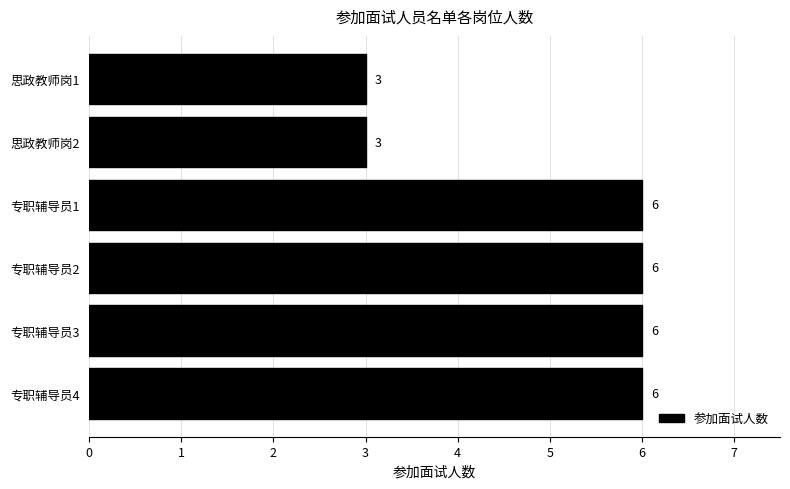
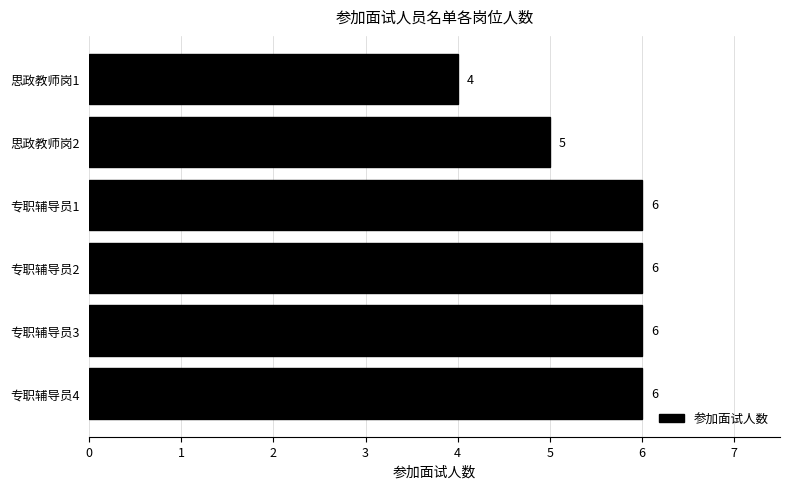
  {
-   "思政教师岗1": 3,
-   "思政教师岗2": 3,
+   "思政教师岗1": 4,
+   "思政教师岗2": 5,
    "专职辅导员1": 6,
    "专职辅导员2": 6,
    "专职辅导员3": 6,
    "专职辅导员4": 6
  }
